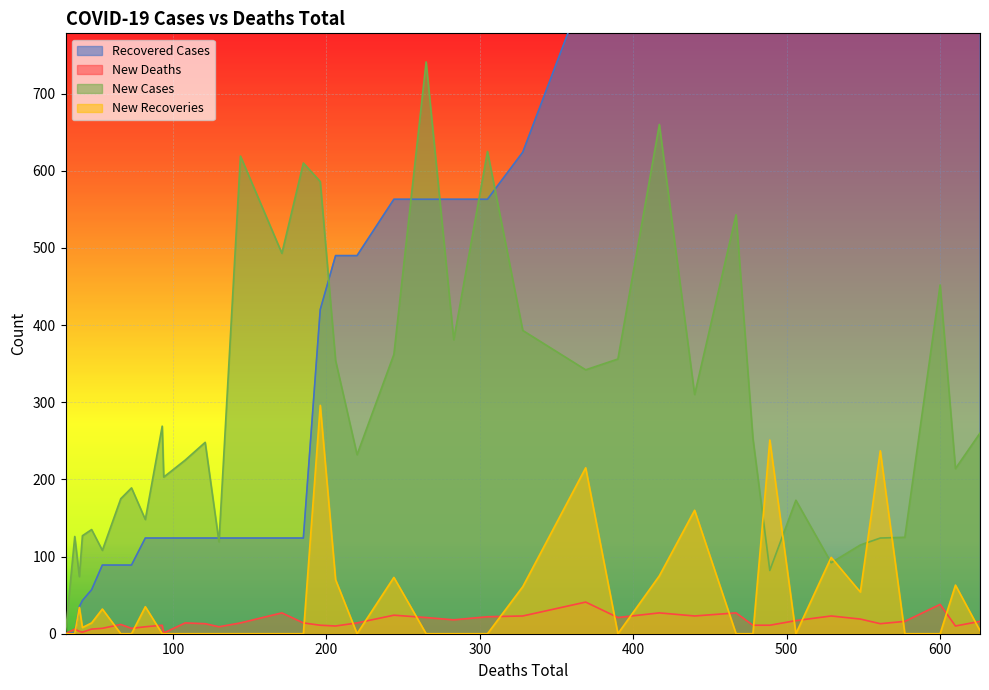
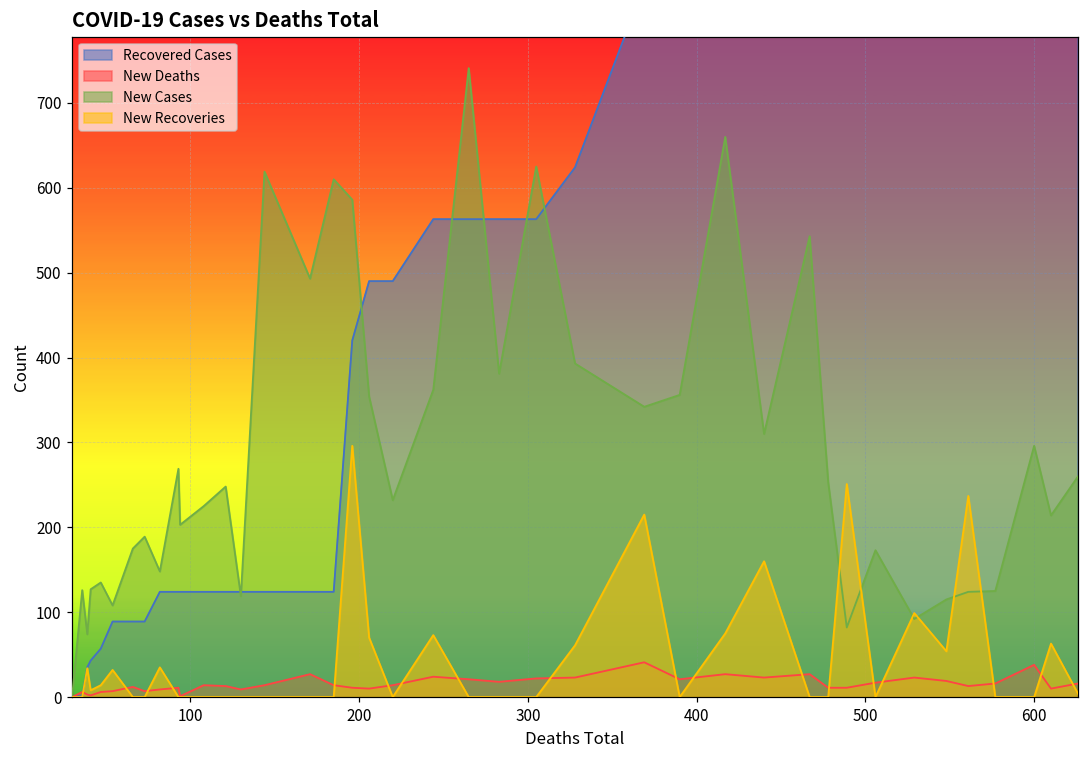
  {
    "New Deaths": {
      "600": 40
    },
    "New Cases": {
-     "600": 450
+     "600": 300
    },
    "New Recoveries": {
      "600": 0
    }
  }
